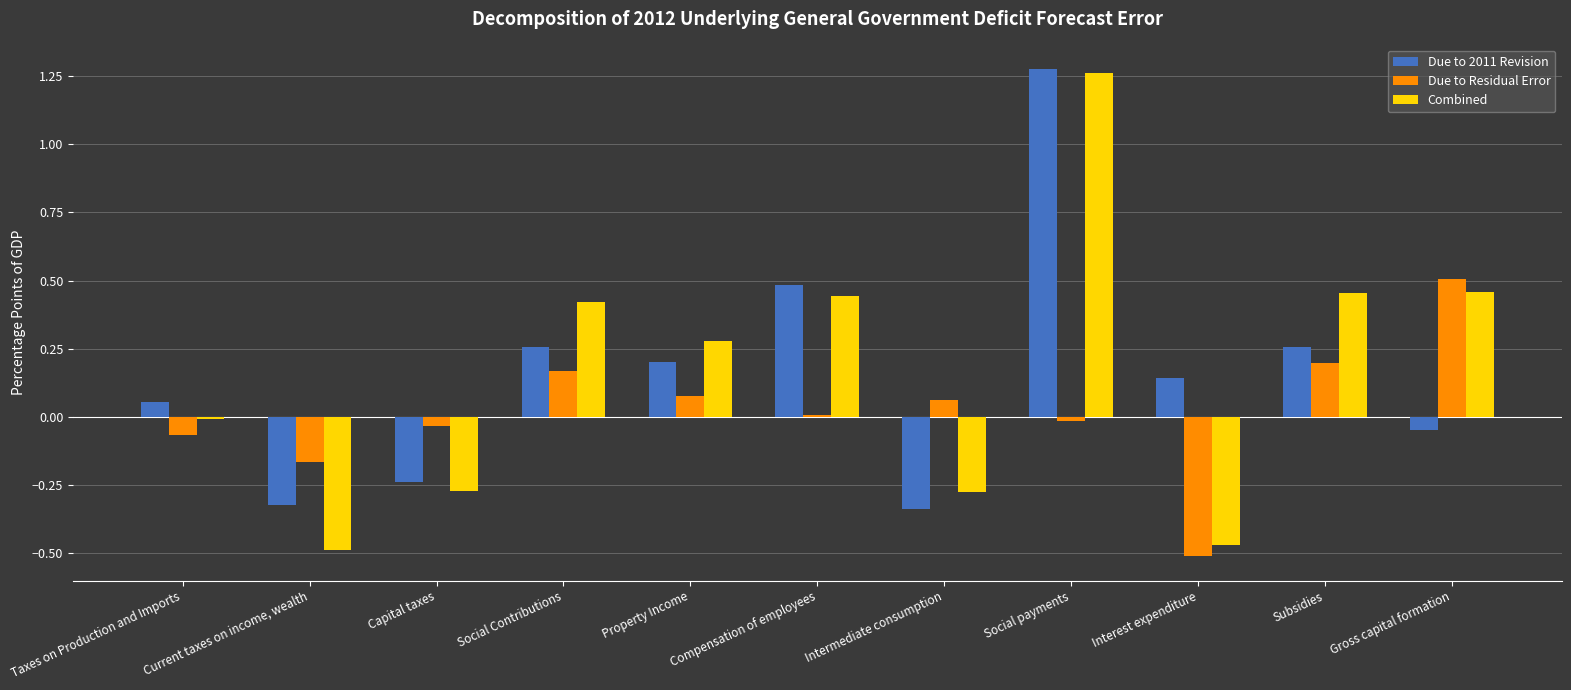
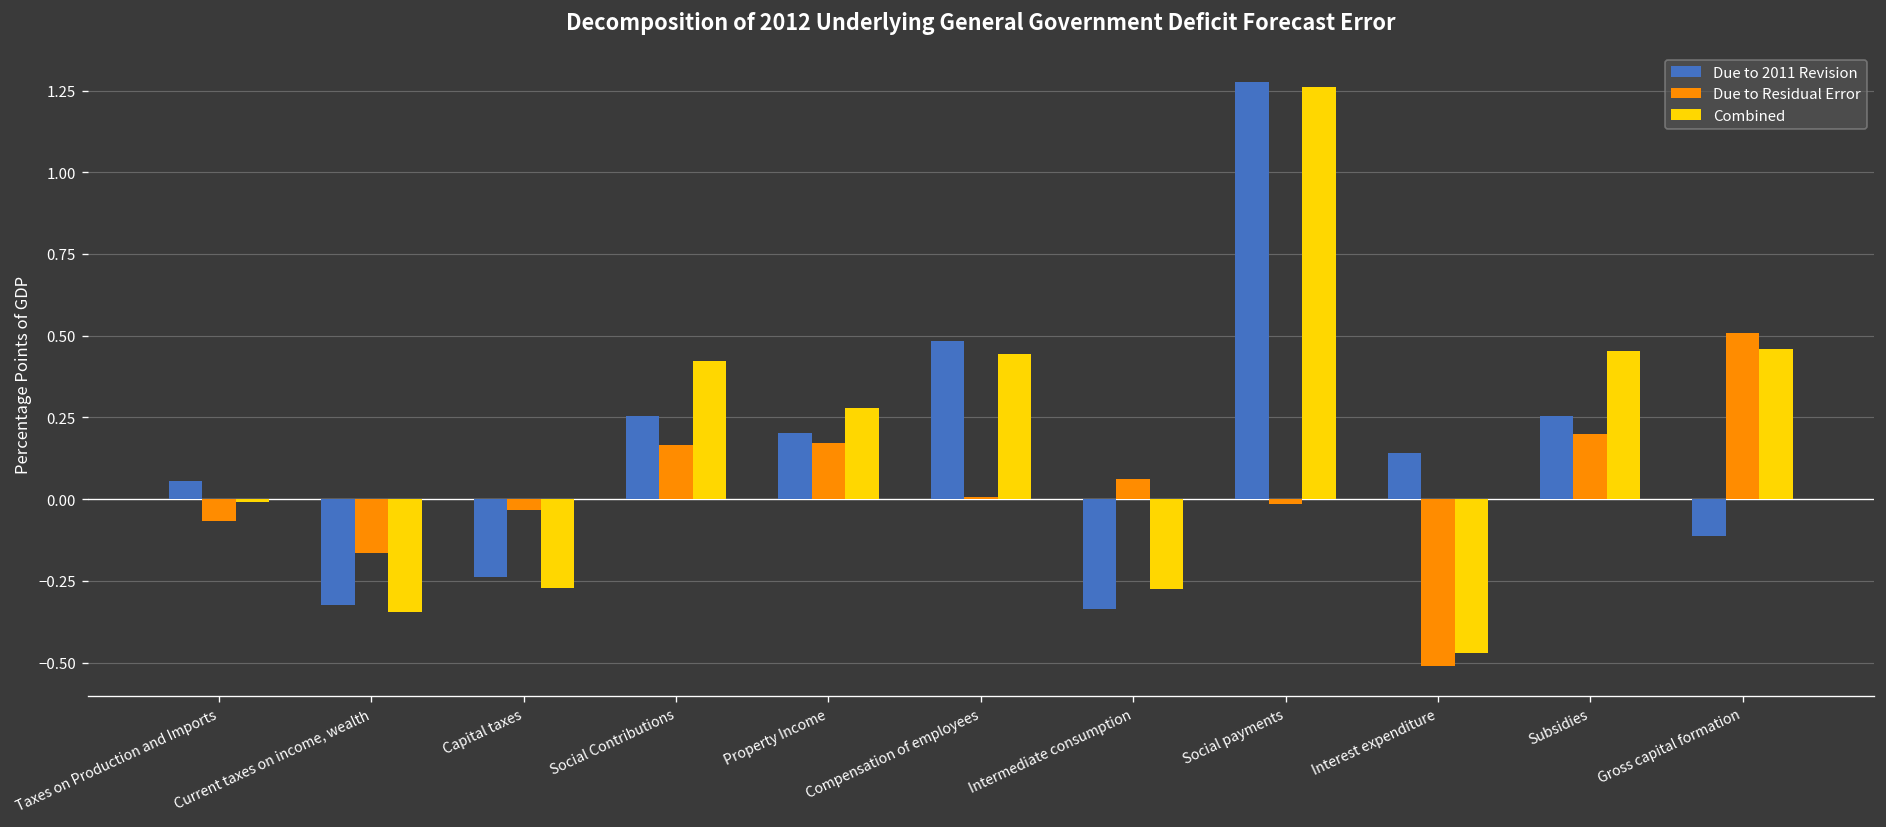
  {
    "Due to 2011 Revision": {
      "Taxes on Production and Imports": 0.06,
      "Current taxes on income, wealth": -0.32,
      "Capital taxes": -0.24,
      "Social Contributions": 0.26,
      "Property Income": 0.20,
      "Compensation of employees": 0.48,
      "Intermediate consumption": -0.34,
      "Social payments": 1.28,
      "Interest expenditure": 0.14,
      "Subsidies": 0.25,
-     "Gross capital formation": -0.05
+     "Gross capital formation": -0.11
    },
    "Due to Residual Error": {
      "Taxes on Production and Imports": -0.07,
      "Current taxes on income, wealth": -0.16,
      "Capital taxes": -0.03,
      "Social Contributions": 0.17,
-     "Property Income": 0.08,
+     "Property Income": 0.17,
      "Intermediate consumption": 0.06,
      "Social payments": -0.02,
      "Interest expenditure": -0.51,
      "Subsidies": 0.20,
      "Gross capital formation": 0.51
    },
    "Combined": {
      "Taxes on Production and Imports": -0.01,
-     "Current taxes on income, wealth": -0.49,
+     "Current taxes on income, wealth": -0.34,
      "Capital taxes": -0.27,
      "Social Contributions": 0.42,
      "Property Income": 0.28,
      "Compensation of employees": 0.44,
      "Intermediate consumption": -0.28,
      "Social payments": 1.26,
      "Interest expenditure": -0.47,
      "Subsidies": 0.45,
      "Gross capital formation": 0.46
    }
  }
